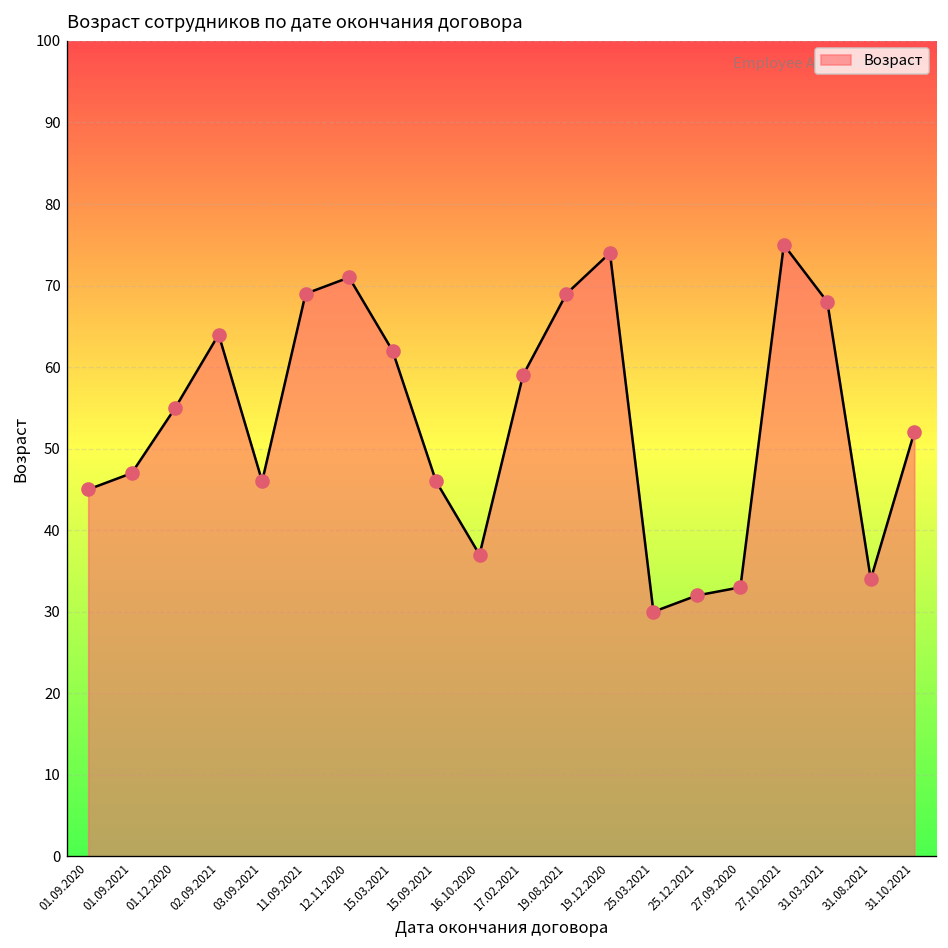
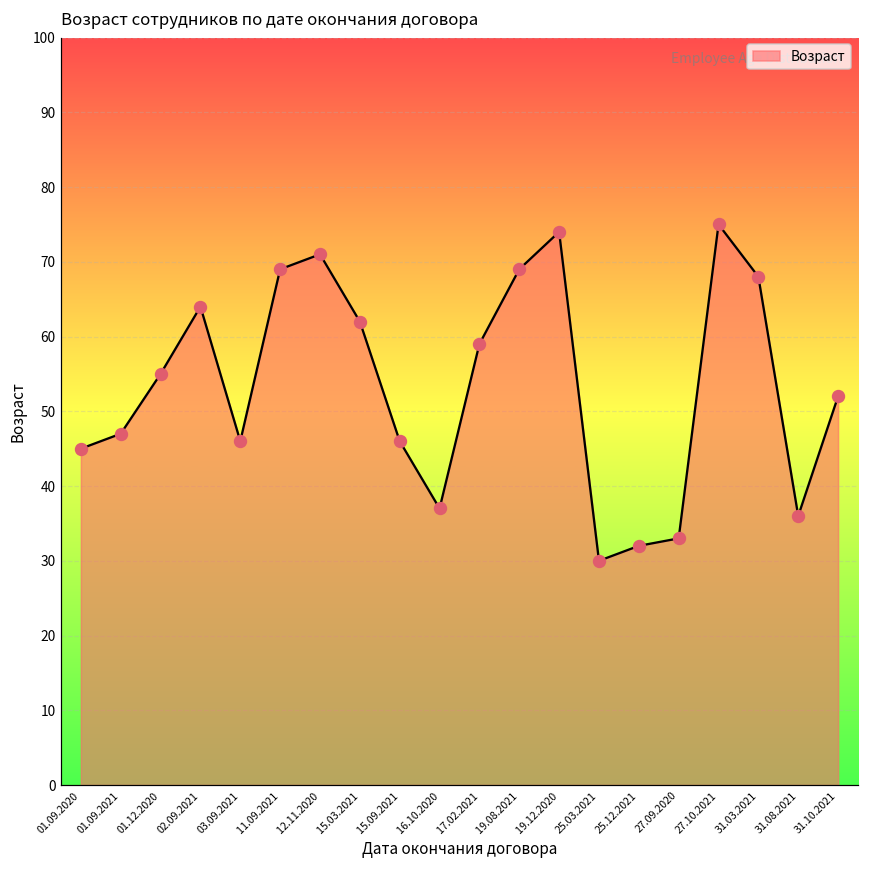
  {
    "01.09.2020": 45,
    "01.09.2021": 47,
    "01.12.2020": 55,
    "02.09.2021": 64,
    "03.09.2021": 46,
    "11.09.2021": 69,
    "12.11.2020": 71,
    "15.03.2021": 62,
    "15.09.2021": 46,
    "16.10.2020": 37,
    "17.02.2021": 59,
    "19.08.2021": 69,
    "19.12.2020": 74,
    "25.03.2021": 30,
    "25.12.2021": 32,
    "27.09.2020": 33,
    "27.10.2021": 75,
    "31.03.2021": 68,
-   "31.08.2021": 34,
+   "31.08.2021": 36,
    "31.10.2021": 52
  }
